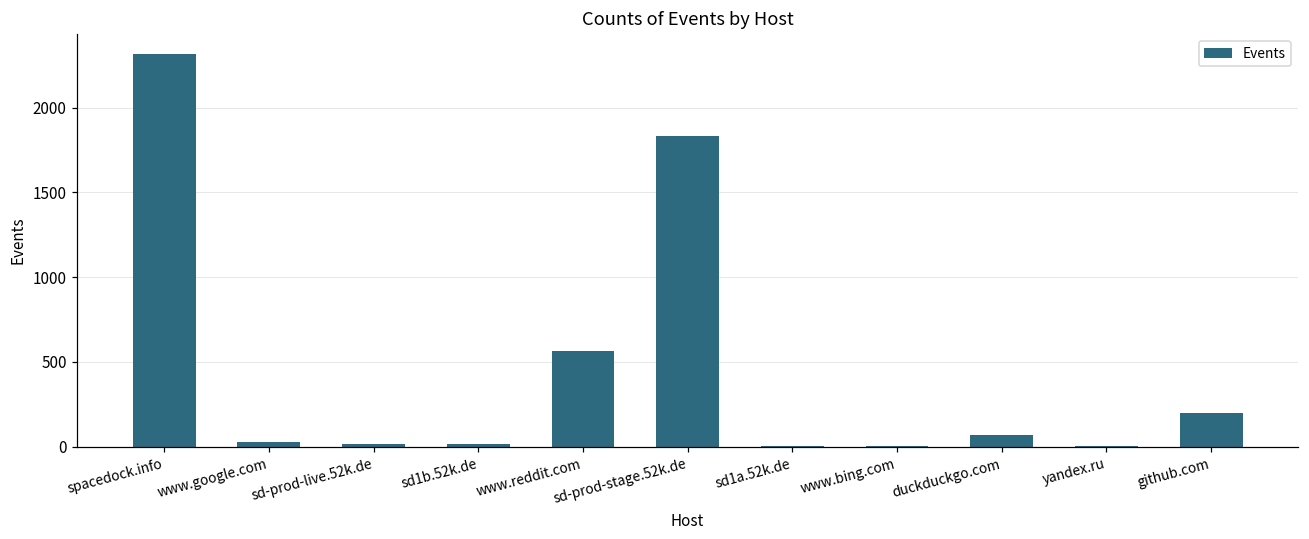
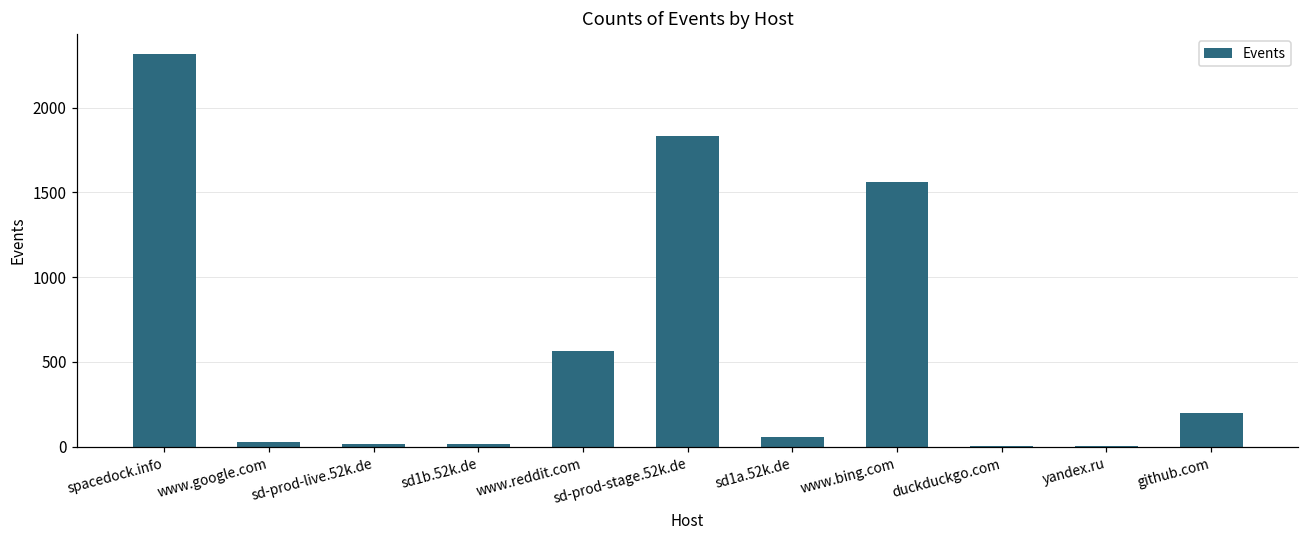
  {
    "spacedock.info": 2320,
    "www.google.com": 30,
    "www.reddit.com": 570,
    "sd-prod-stage.52k.de": 1830,
-   "sd1a.52k.de": 0,
-   "www.bing.com": 0,
-   "duckduckgo.com": 70,
+   "sd1a.52k.de": 60,
+   "www.bing.com": 1560,
+   "duckduckgo.com": 0,
    "github.com": 200
  }
